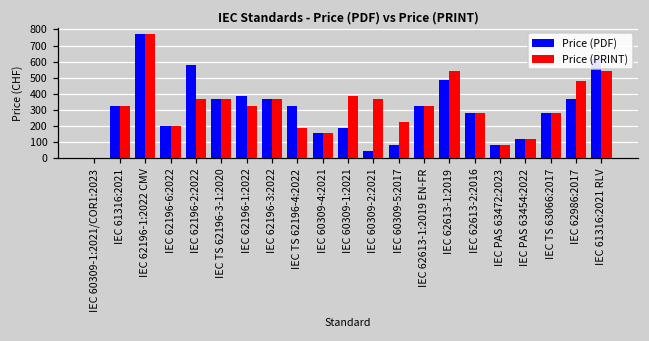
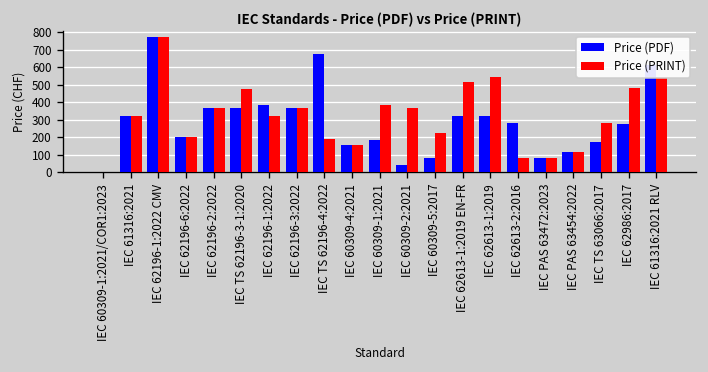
  {
    "Price (PDF)": {
      "IEC 60309-1:2021/COR1:2023": 0,
      "IEC 61316:2021": 320,
      "IEC 62196-1:2022 CMV": 770,
      "IEC 62196-6:2022": 200,
-     "IEC 62196-2:2022": 580,
+     "IEC 62196-2:2022": 370,
      "IEC TS 62196-3-1:2020": 370,
      "IEC 62196-1:2022": 390,
      "IEC 62196-3:2022": 370,
-     "IEC TS 62196-4:2022": 320,
+     "IEC TS 62196-4:2022": 680,
      "IEC 60309-4:2021": 160,
      "IEC 60309-1:2021": 190,
      "IEC 60309-2:2021": 40,
      "IEC 60309-5:2017": 80,
      "IEC 62613-1:2019 EN-FR": 320,
-     "IEC 62613-1:2019": 480,
+     "IEC 62613-1:2019": 320,
      "IEC 62613-2:2016": 280,
      "IEC PAS 63472:2023": 80,
      "IEC PAS 63454:2022": 120,
-     "IEC TS 63066:2017": 280,
-     "IEC 62986:2017": 370
+     "IEC TS 63066:2017": 170,
+     "IEC 62986:2017": 270
    },
    "Price (PRINT)": {
      "IEC 60309-1:2021/COR1:2023": 0,
      "IEC 61316:2021": 320,
      "IEC 62196-1:2022 CMV": 770,
      "IEC 62196-6:2022": 200,
      "IEC 62196-2:2022": 370,
-     "IEC TS 62196-3-1:2020": 370,
+     "IEC TS 62196-3-1:2020": 480,
      "IEC 62196-1:2022": 320,
      "IEC 62196-3:2022": 370,
      "IEC TS 62196-4:2022": 190,
      "IEC 60309-4:2021": 160,
      "IEC 60309-1:2021": 390,
      "IEC 60309-2:2021": 370,
      "IEC 60309-5:2017": 230,
-     "IEC 62613-1:2019 EN-FR": 320,
+     "IEC 62613-1:2019 EN-FR": 520,
      "IEC 62613-1:2019": 540,
-     "IEC 62613-2:2016": 280,
+     "IEC 62613-2:2016": 80,
      "IEC PAS 63472:2023": 80,
      "IEC PAS 63454:2022": 120,
      "IEC TS 63066:2017": 280,
      "IEC 62986:2017": 480
    }
  }
